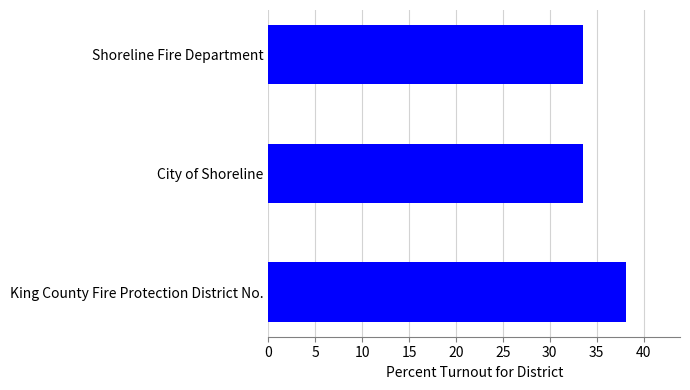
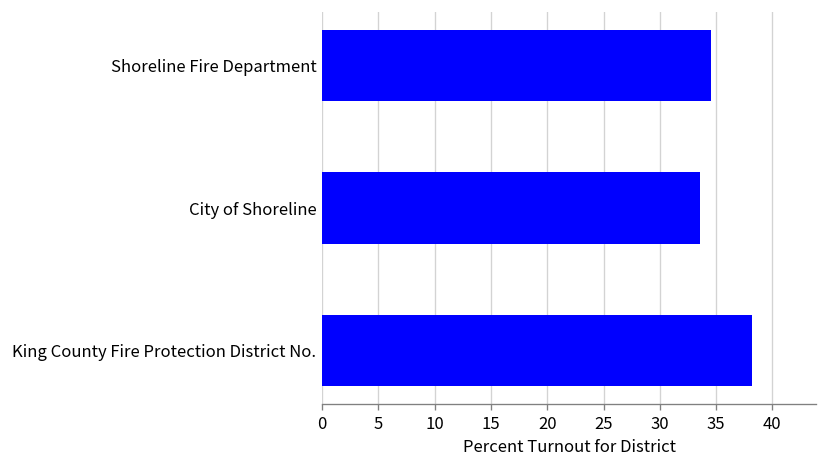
  {
-   "Shoreline Fire Department": 34,
+   "Shoreline Fire Department": 35,
    "City of Shoreline": 34,
    "King County Fire Protection District No.": 38
  }
